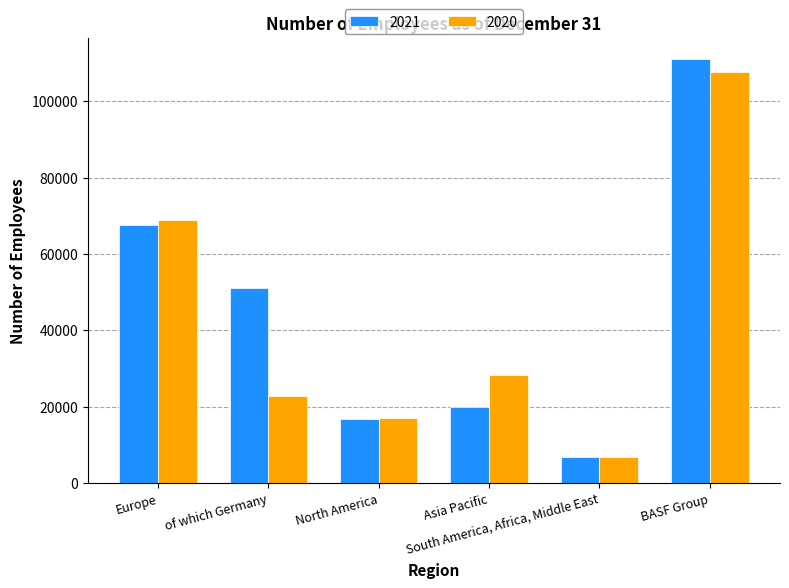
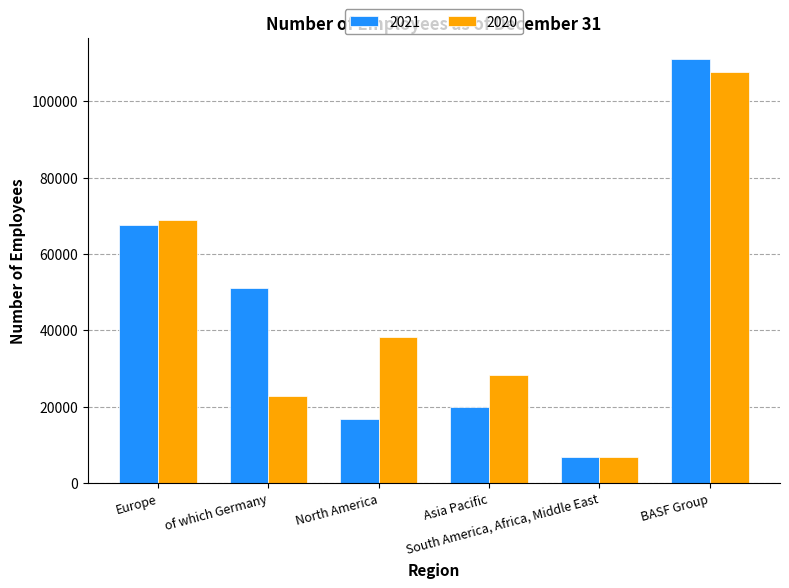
  {
    "2021": {
      "Europe": 68000,
      "of which Germany": 51000,
      "North America": 17000,
      "Asia Pacific": 20000,
      "South America, Africa, Middle East": 7000,
      "BASF Group": 111000
    },
    "2020": {
      "Europe": 69000,
      "of which Germany": 23000,
-     "North America": 17000,
+     "North America": 38000,
      "Asia Pacific": 28000,
      "South America, Africa, Middle East": 7000,
      "BASF Group": 108000
    }
  }
